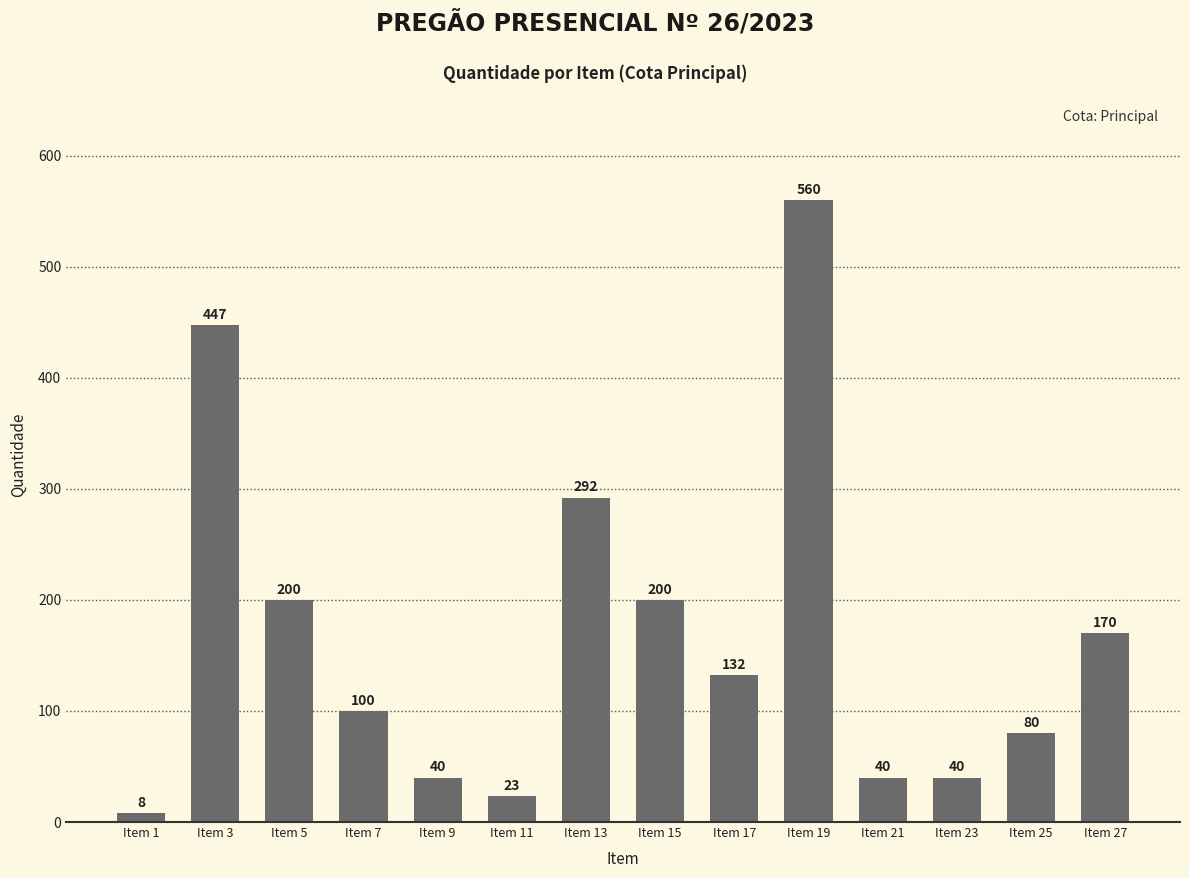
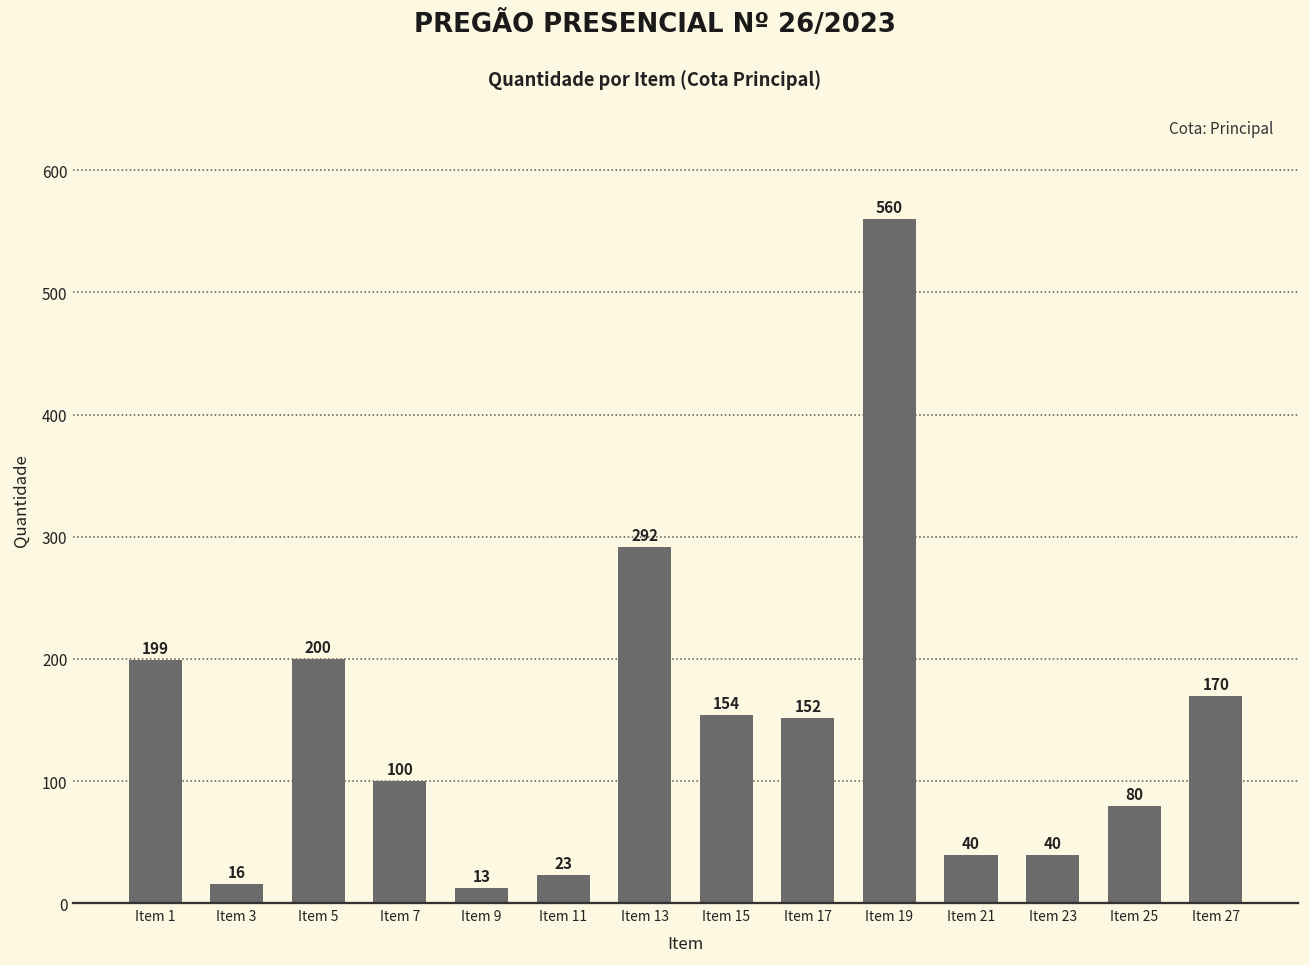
  {
-   "Item 1": 8,
-   "Item 3": 447,
+   "Item 1": 199,
+   "Item 3": 16,
    "Item 5": 200,
    "Item 7": 100,
-   "Item 9": 40,
+   "Item 9": 13,
    "Item 11": 23,
    "Item 13": 292,
-   "Item 15": 200,
-   "Item 17": 132,
+   "Item 15": 154,
+   "Item 17": 152,
    "Item 19": 560,
    "Item 21": 40,
    "Item 23": 40,
    "Item 25": 80,
    "Item 27": 170
  }
